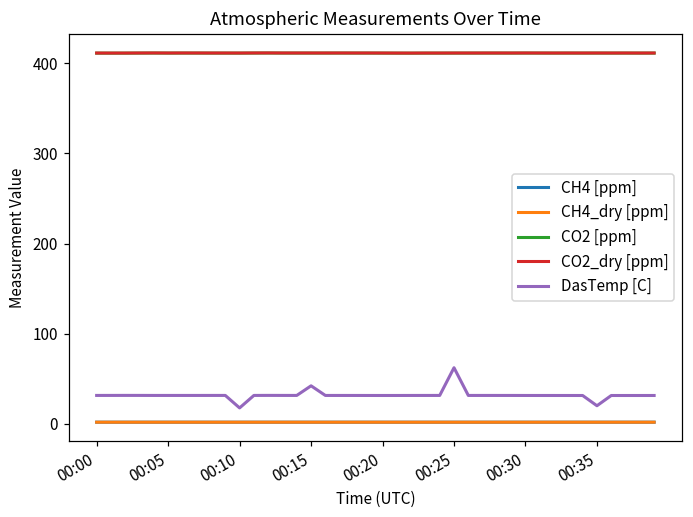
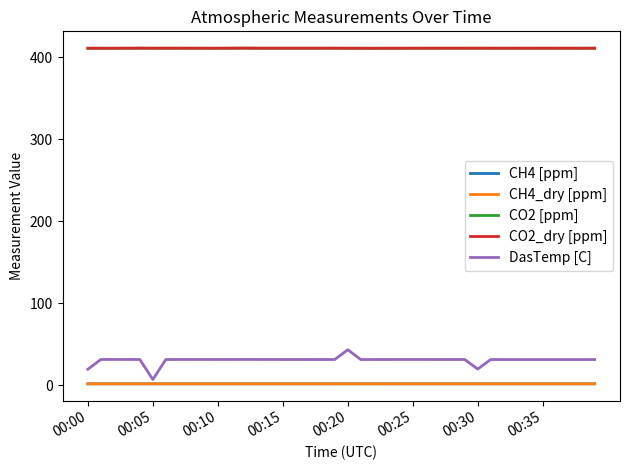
  {
    "CH4_dry [ppm]": {
      "00:00": 0,
      "00:05": 0,
      "00:10": 0,
      "00:15": 0,
      "00:20": 0,
      "00:25": 0,
      "00:30": 0,
      "00:35": 0
    },
    "CO2_dry [ppm]": {
      "00:00": 410,
      "00:05": 410,
      "00:10": 410,
      "00:15": 410,
      "00:20": 410,
      "00:25": 410,
      "00:30": 410,
      "00:35": 410
    },
    "DasTemp [C]": {
-     "00:00": 30,
-     "00:05": 30,
-     "00:10": 20,
-     "00:15": 40,
-     "00:20": 30,
-     "00:25": 60,
-     "00:30": 30,
-     "00:35": 20
+     "00:00": 20,
+     "00:05": 10,
+     "00:10": 30,
+     "00:15": 30,
+     "00:20": 40,
+     "00:25": 30,
+     "00:30": 20,
+     "00:35": 30
    }
  }
